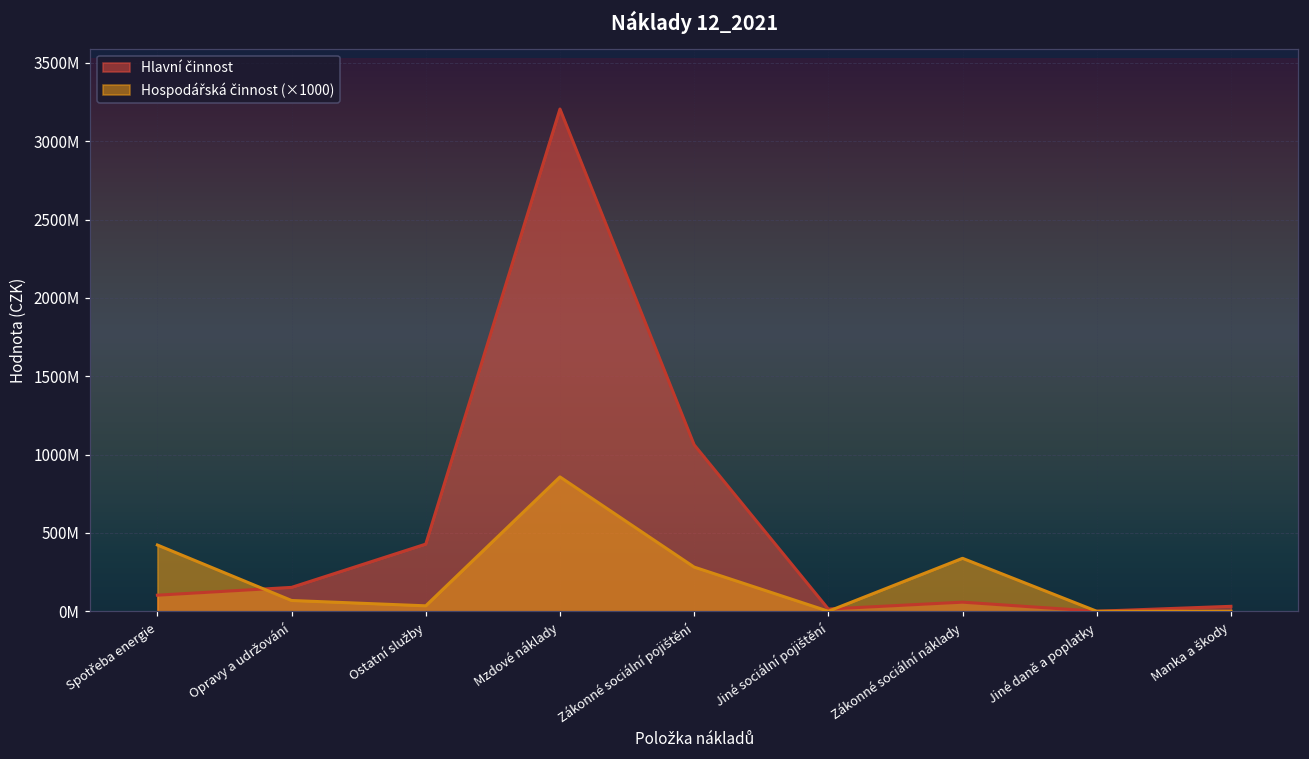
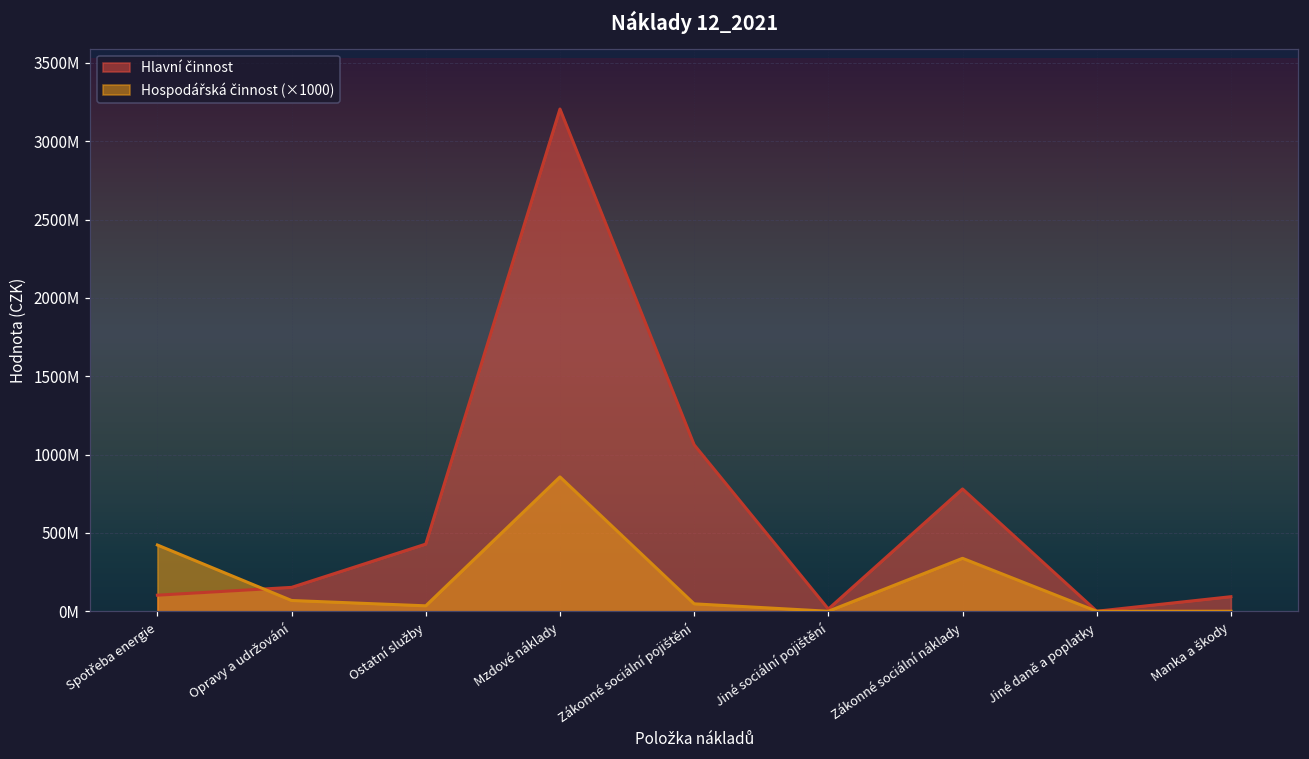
  {
    "Hlavní činnost": {
      "Spotřeba energie": 100000000,
      "Opravy a udržování": 150000000,
      "Ostatní služby": 430000000,
      "Mzdové náklady": 3210000000,
      "Zákonné sociální pojištění": 1060000000,
-     "Zákonné sociální náklady": 60000000,
-     "Manka a škody": 30000000
+     "Zákonné sociální náklady": 780000000,
+     "Manka a škody": 90000000
    },
    "Hospodářská činnost (×1000)": {
      "Spotřeba energie": 420000000,
      "Opravy a udržování": 70000000,
      "Ostatní služby": 30000000,
      "Mzdové náklady": 860000000,
-     "Zákonné sociální pojištění": 280000000,
+     "Zákonné sociální pojištění": 50000000,
      "Zákonné sociální náklady": 340000000,
      "Manka a škody": 0
    }
  }
